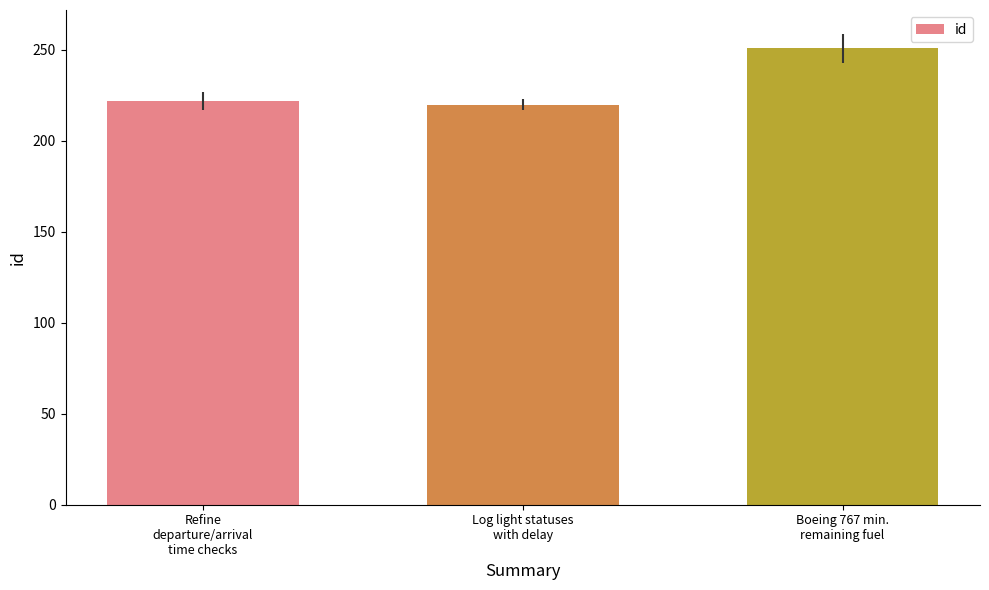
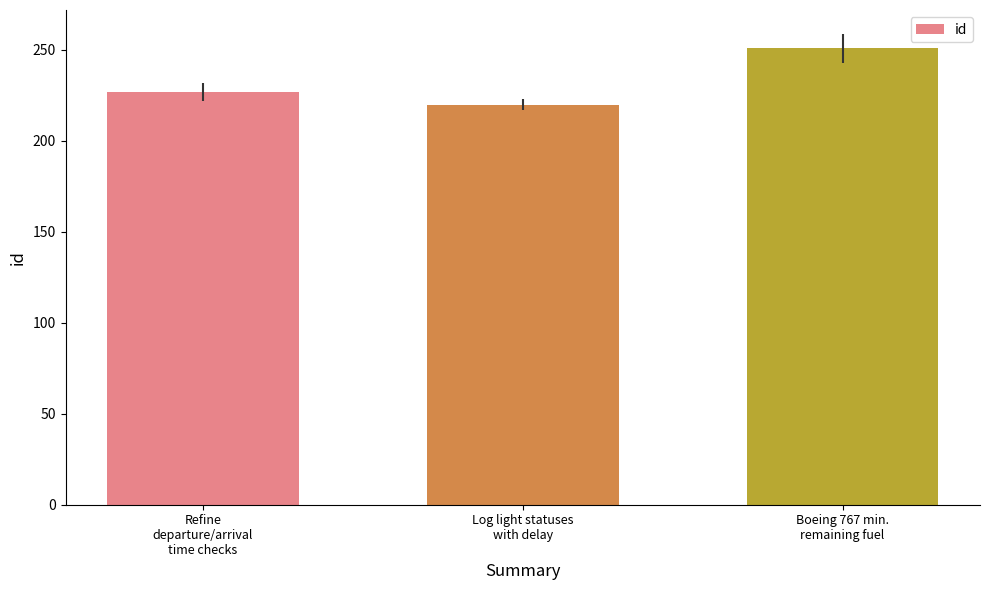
  {
-   "Refine departure/arrival time checks": 222,
+   "Refine departure/arrival time checks": 227,
    "Log light statuses with delay": 220,
    "Boeing 767 min. remaining fuel": 251
  }
